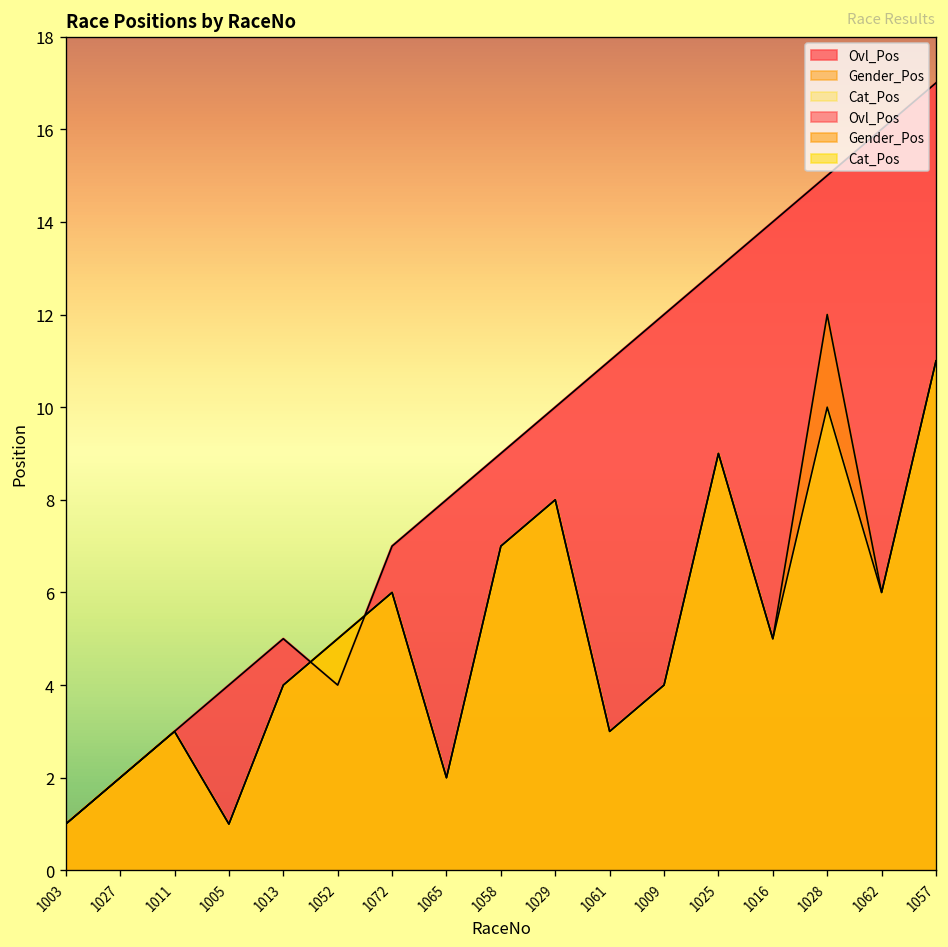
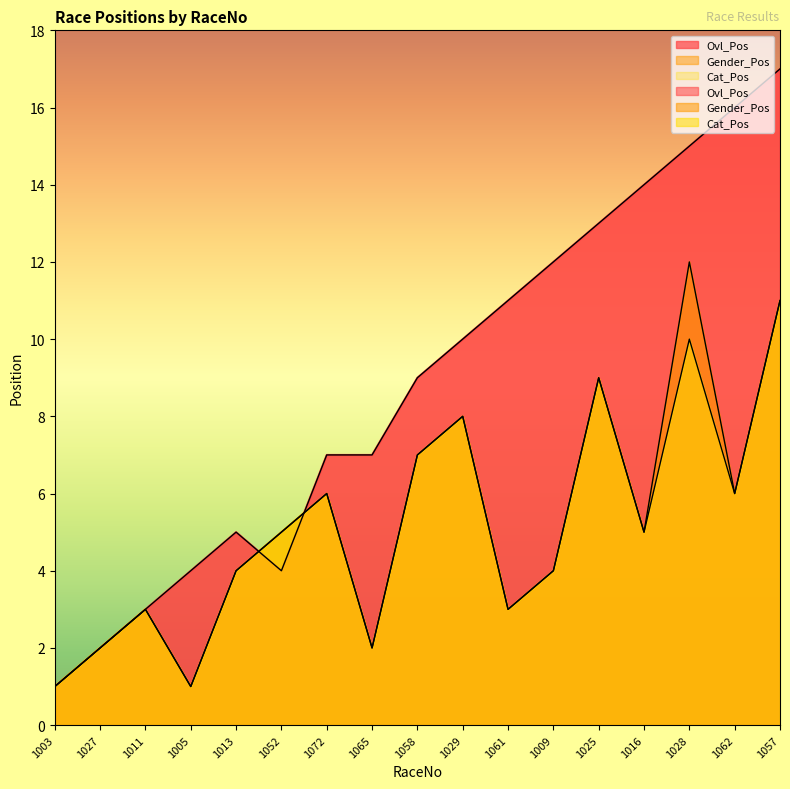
  {
    "Ovl_Pos": {
      "1005": 4,
      "1013": 5,
      "1052": 4,
      "1072": 7,
-     "1065": 8,
+     "1065": 7,
      "1058": 9,
      "1029": 10,
      "1061": 11,
      "1009": 12,
      "1025": 13,
      "1016": 14,
      "1028": 15,
      "1057": 17
    }
  }
